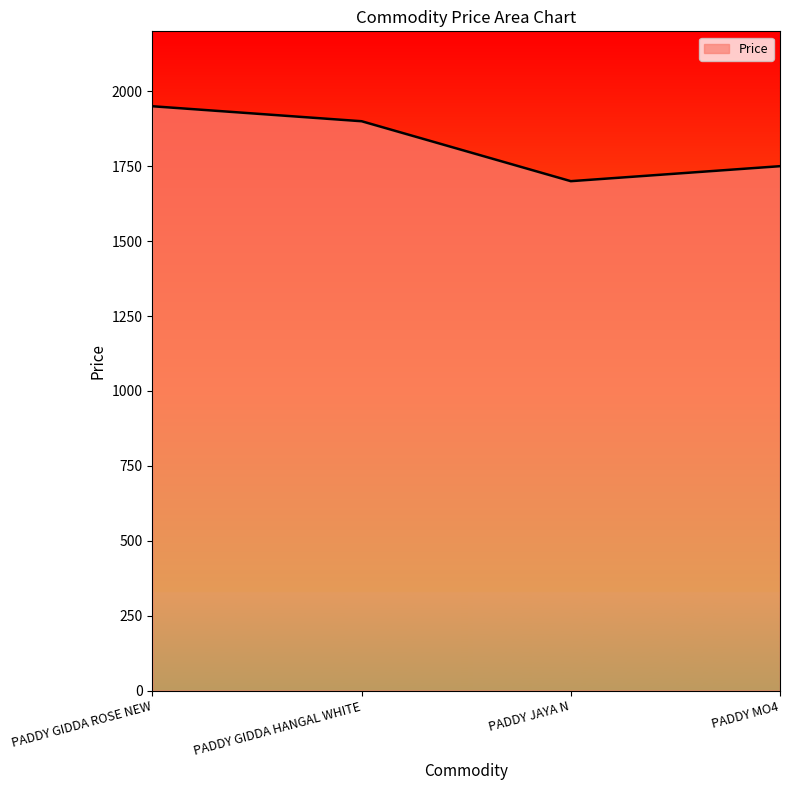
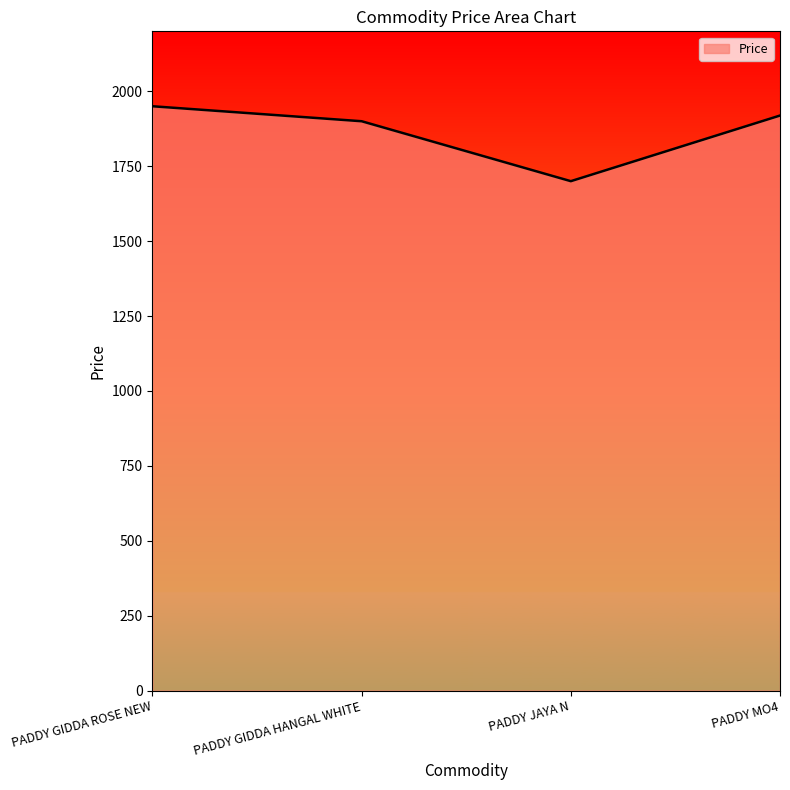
  {
    "PADDY GIDDA ROSE NEW": 1950,
    "PADDY GIDDA HANGAL WHITE": 1900,
    "PADDY JAYA N": 1700,
-   "PADDY MO4": 1750
+   "PADDY MO4": 1920
  }
